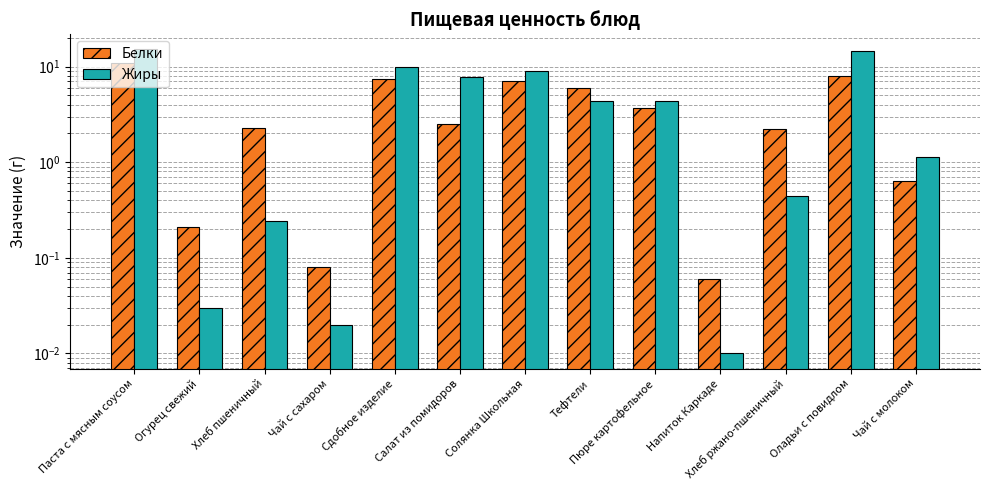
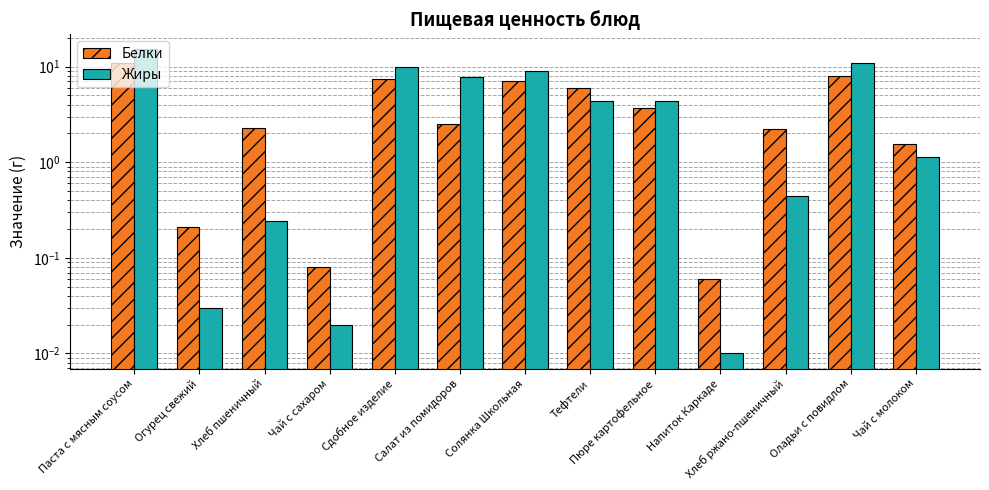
  {
    "Белки": {
      "Огурец свежий": 0.2,
      "Хлеб пшеничный": 2.3,
      "Чай с сахаром": 0.08,
      "Сдобное изделие": 8,
      "Салат из помидоров": 2.5,
      "Солянка Школьная": 7,
      "Тефтели": 6,
      "Пюре картофельное": 3.7,
      "Напиток Каркаде": 0.06,
      "Хлеб ржано-пшеничный": 2.2,
      "Оладьи с повидлом": 8,
-     "Чай с молоком": 0.6
+     "Чай с молоком": 1.5
    },
    "Жиры": {
      "Огурец свежий": 0.030,
      "Хлеб пшеничный": 0.24,
      "Чай с сахаром": 0.020,
      "Сдобное изделие": 10,
      "Салат из помидоров": 8,
      "Солянка Школьная": 9,
      "Тефтели": 4,
      "Пюре картофельное": 4,
      "Напиток Каркаде": 0.010,
      "Хлеб ржано-пшеничный": 0.4,
-     "Оладьи с повидлом": 14,
+     "Оладьи с повидлом": 11,
      "Чай с молоком": 1.1
    }
  }
